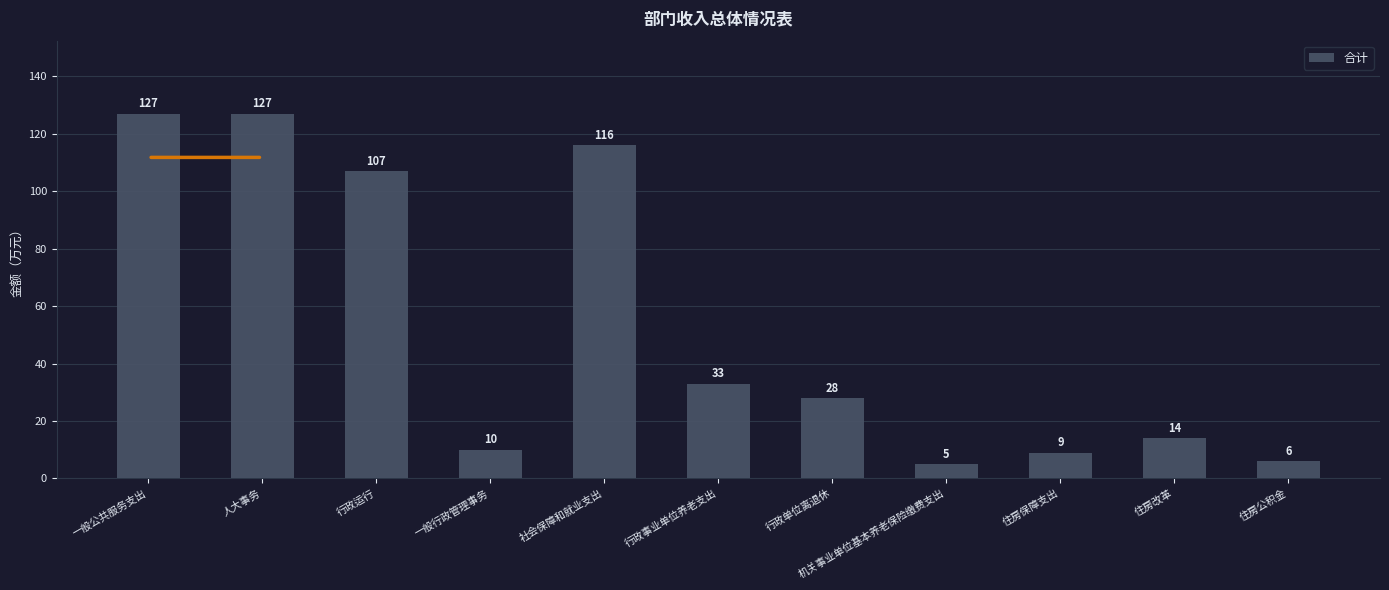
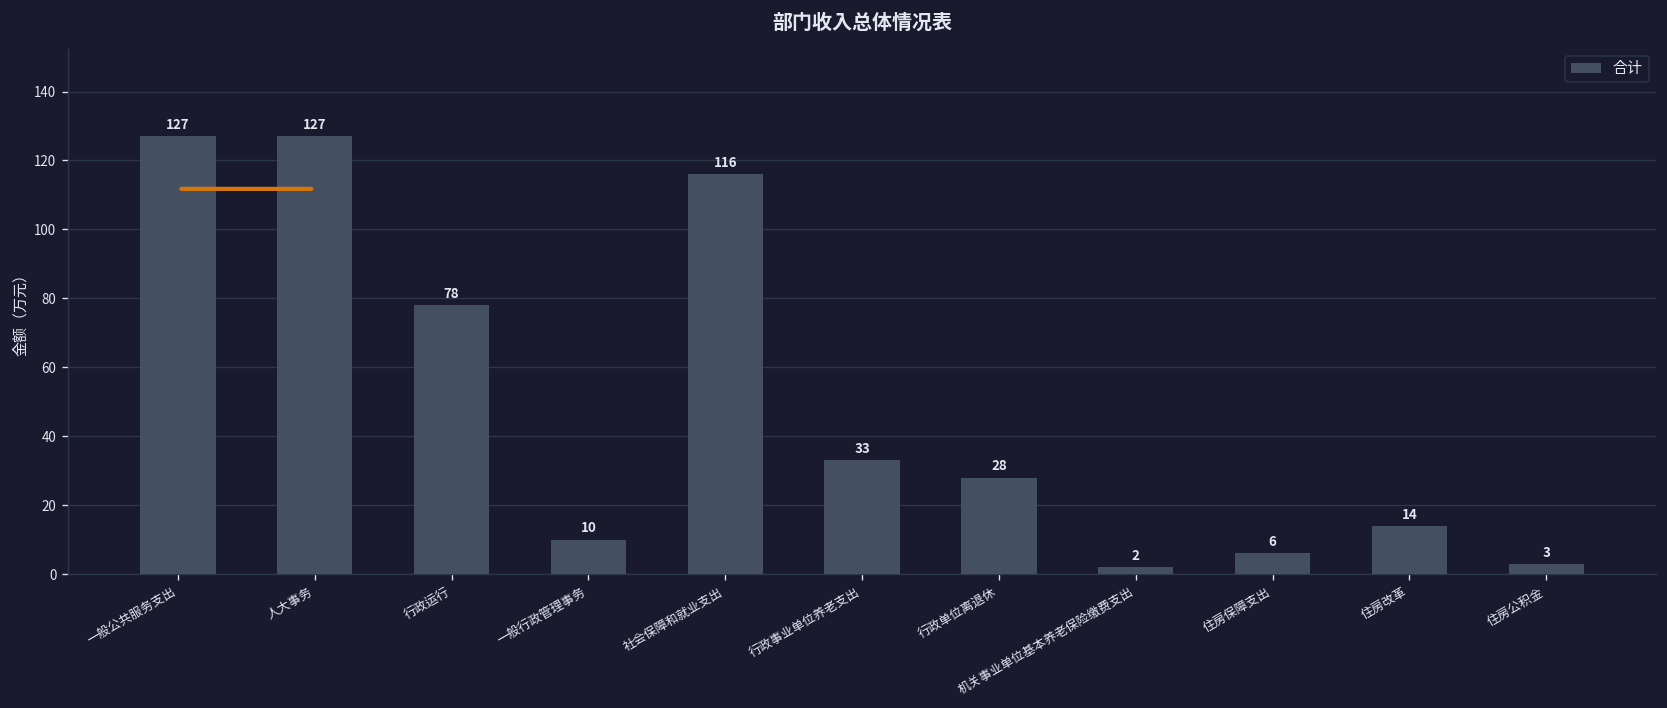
  {
    "一般公共服务支出": 127,
    "人大事务": 127,
-   "行政运行": 107,
+   "行政运行": 78,
    "一般行政管理事务": 10,
    "社会保障和就业支出": 116,
    "行政事业单位养老支出": 33,
    "行政单位离退休": 28,
-   "机关事业单位基本养老保险缴费支出": 5,
-   "住房保障支出": 9,
+   "机关事业单位基本养老保险缴费支出": 2,
+   "住房保障支出": 6,
    "住房改革": 14,
-   "住房公积金": 6
+   "住房公积金": 3
  }
